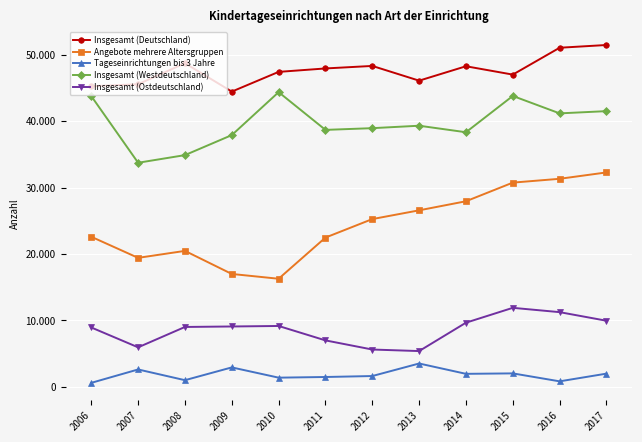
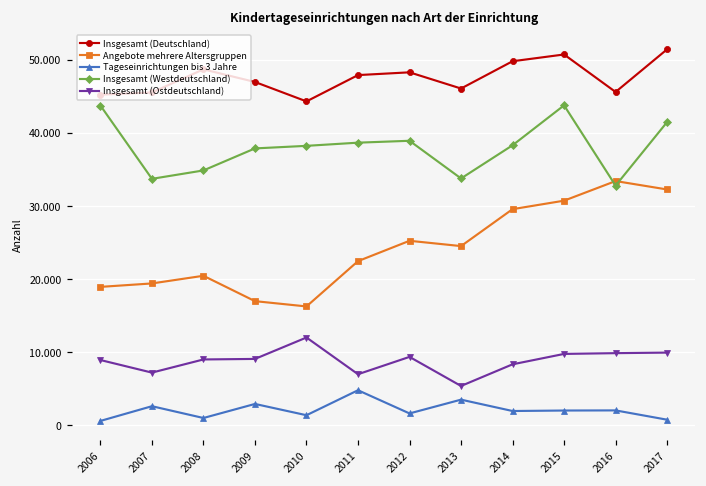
  {
    "Insgesamt (Deutschland)": {
-     "2009": 44,
-     "2010": 47,
+     "2009": 47,
+     "2010": 44,
      "2011": 48,
      "2012": 48,
      "2013": 46,
-     "2014": 48,
-     "2015": 47,
-     "2016": 51,
+     "2014": 50,
+     "2015": 51,
+     "2016": 46,
      "2017": 51
    },
    "Angebote mehrere Altersgruppen": {
-     "2006": 23,
+     "2006": 19,
      "2007": 19,
      "2008": 20,
      "2009": 17,
      "2010": 16,
      "2011": 22,
      "2012": 25,
-     "2013": 27,
-     "2014": 28,
+     "2013": 25,
+     "2014": 30,
      "2015": 31,
-     "2016": 31,
+     "2016": 33,
      "2017": 32
    },
    "Tageseinrichtungen bis 3 Jahre": {
      "2006": 1,
      "2007": 3,
      "2008": 1,
      "2009": 3,
      "2010": 1,
-     "2011": 1,
+     "2011": 5,
      "2012": 2,
      "2013": 4,
      "2014": 2,
      "2015": 2,
-     "2016": 1,
-     "2017": 2
+     "2016": 2,
+     "2017": 1
    },
    "Insgesamt (Westdeutschland)": {
      "2006": 44,
      "2007": 34,
      "2008": 35,
      "2009": 38,
-     "2010": 44,
+     "2010": 38,
      "2011": 39,
      "2012": 39,
-     "2013": 39,
+     "2013": 34,
      "2014": 38,
      "2015": 44,
-     "2016": 41,
+     "2016": 33,
      "2017": 42
    },
    "Insgesamt (Ostdeutschland)": {
      "2006": 9,
-     "2007": 6,
+     "2007": 7,
      "2008": 9,
      "2009": 9,
-     "2010": 9,
+     "2010": 12,
      "2011": 7,
-     "2012": 6,
+     "2012": 9,
      "2013": 5,
-     "2014": 10,
-     "2015": 12,
-     "2016": 11,
+     "2014": 8,
+     "2015": 10,
+     "2016": 10,
      "2017": 10
    }
  }
